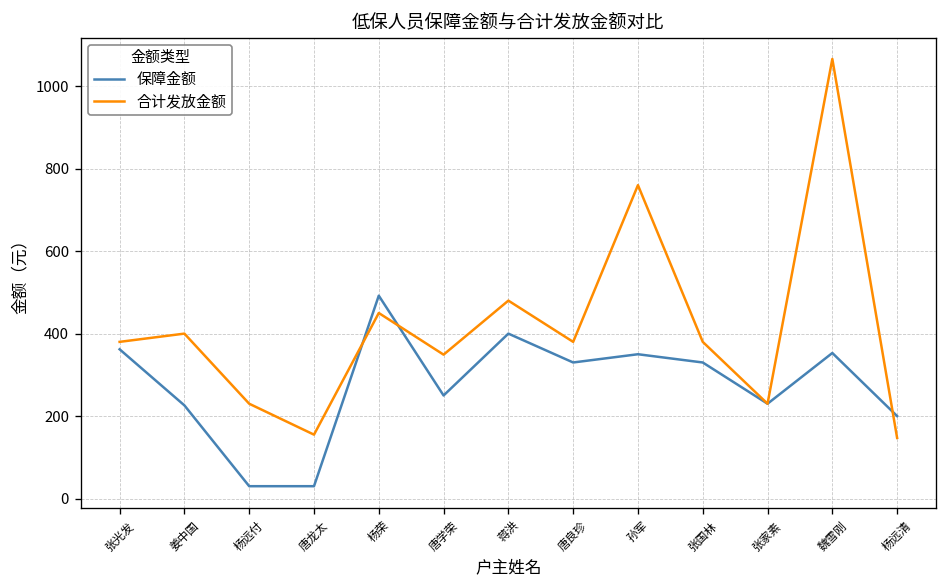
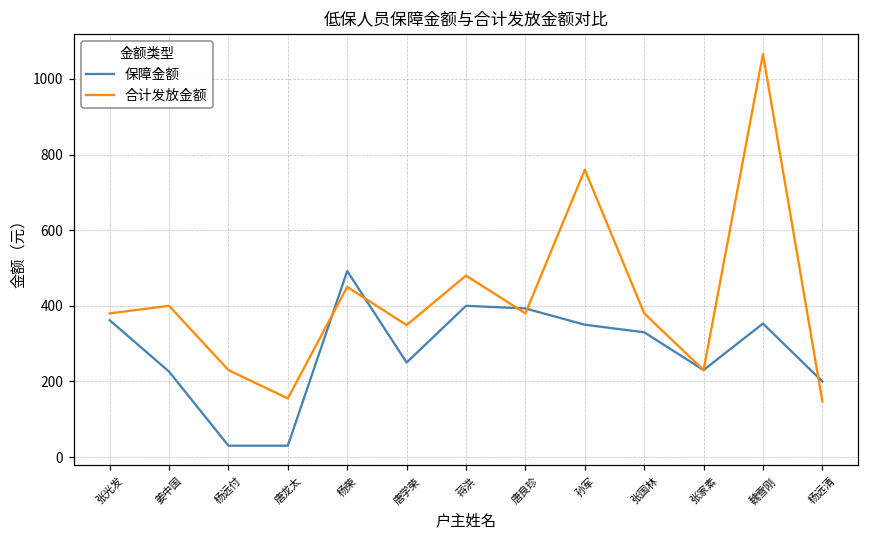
  {
    "保障金额": {
      "张光发": 360,
      "姜中国": 230,
      "杨远付": 30,
      "唐龙太": 30,
      "杨荣": 490,
      "唐学荣": 250,
      "蒋洪": 400,
-     "唐良珍": 330,
+     "唐良珍": 390,
      "孙军": 350,
      "张国林": 330,
      "魏雪刚": 350,
      "杨远清": 200
    },
    "合计发放金额": {
      "张光发": 380,
      "姜中国": 400,
      "杨远付": 230,
      "唐龙太": 160,
      "杨荣": 450,
      "唐学荣": 350,
      "蒋洪": 480,
      "唐良珍": 380,
      "孙军": 760,
      "张国林": 380,
      "魏雪刚": 1070,
      "杨远清": 150
    }
  }
